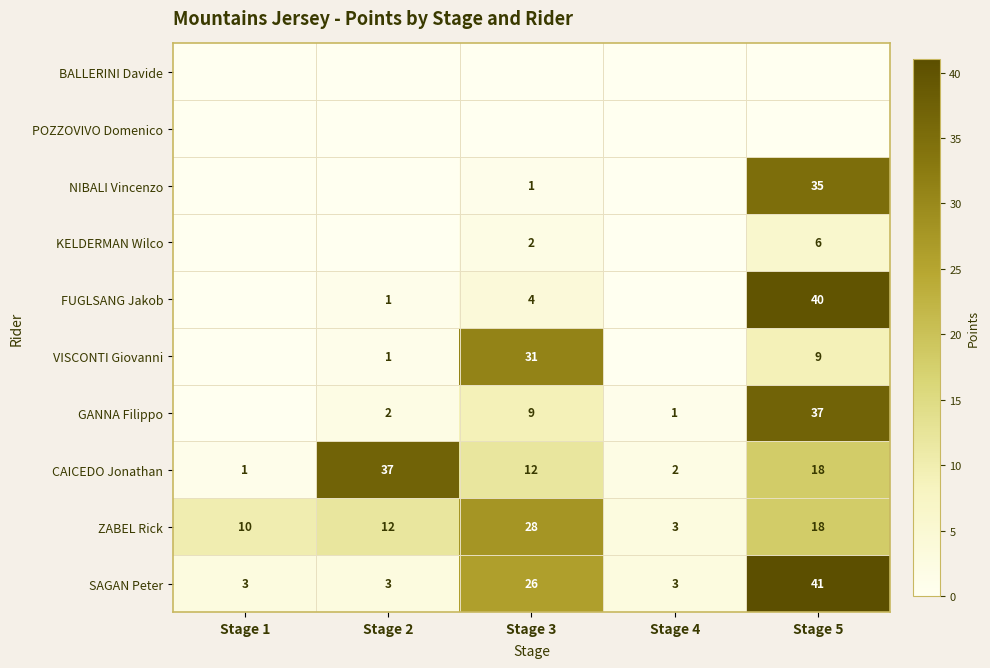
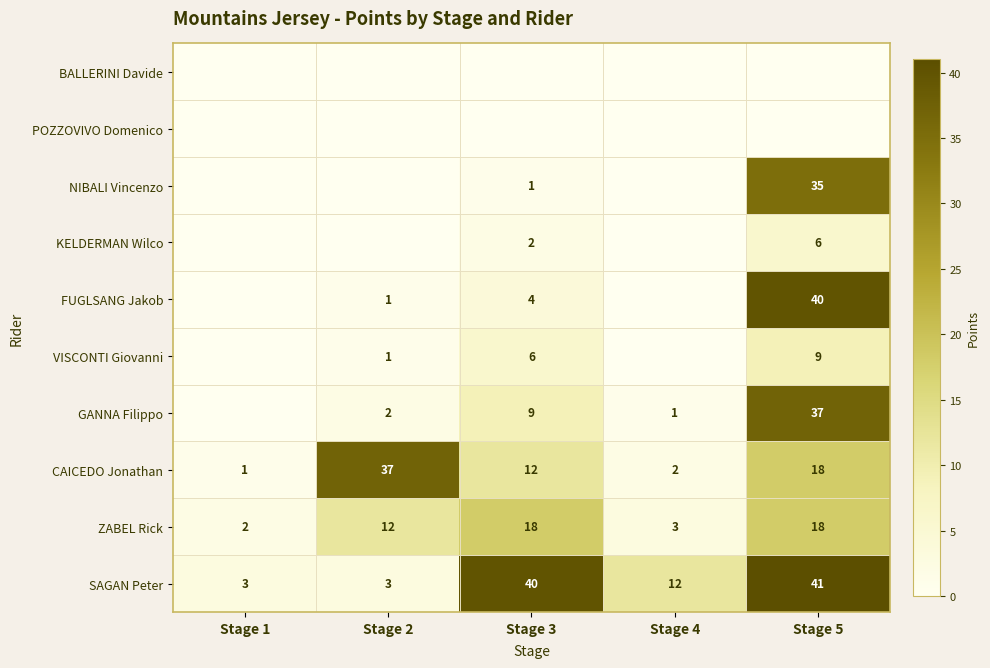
  {
    "NIBALI Vincenzo": {
      "Stage 3": 1,
      "Stage 5": 35
    },
    "KELDERMAN Wilco": {
      "Stage 3": 2,
      "Stage 5": 6
    },
    "FUGLSANG Jakob": {
      "Stage 2": 1,
      "Stage 3": 4,
      "Stage 5": 40
    },
    "VISCONTI Giovanni": {
      "Stage 2": 1,
-     "Stage 3": 31,
+     "Stage 3": 6,
      "Stage 5": 9
    },
    "GANNA Filippo": {
      "Stage 2": 2,
      "Stage 3": 9,
      "Stage 4": 1,
      "Stage 5": 37
    },
    "CAICEDO Jonathan": {
      "Stage 1": 1,
      "Stage 2": 37,
      "Stage 3": 12,
      "Stage 4": 2,
      "Stage 5": 18
    },
    "ZABEL Rick": {
-     "Stage 1": 10,
+     "Stage 1": 2,
      "Stage 2": 12,
-     "Stage 3": 28,
+     "Stage 3": 18,
      "Stage 4": 3,
      "Stage 5": 18
    },
    "SAGAN Peter": {
      "Stage 1": 3,
      "Stage 2": 3,
-     "Stage 3": 26,
-     "Stage 4": 3,
+     "Stage 3": 40,
+     "Stage 4": 12,
      "Stage 5": 41
    }
  }
